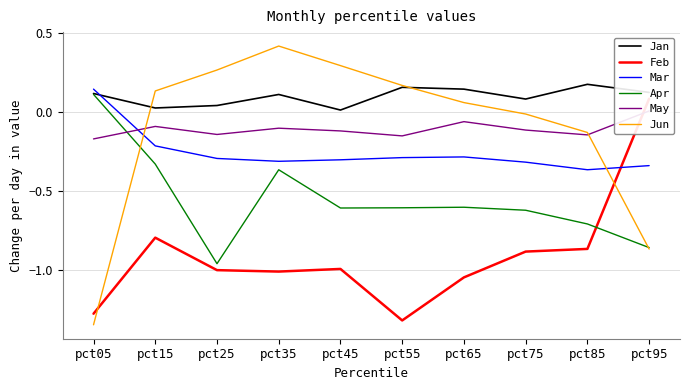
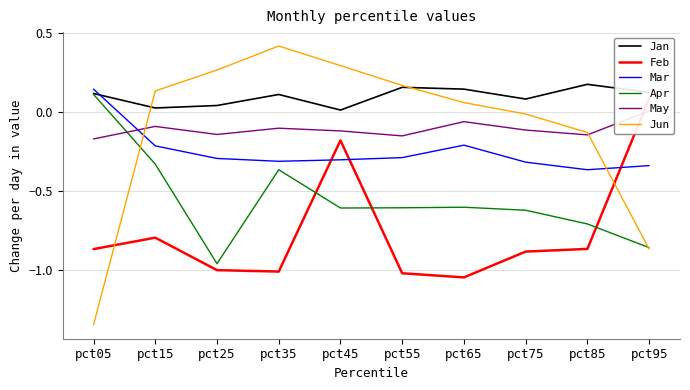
  {
    "Jan": {
      "pct15": 0.02,
      "pct25": 0.04,
      "pct35": 0.11,
      "pct45": 0.01,
      "pct65": 0.14,
      "pct75": 0.08,
      "pct85": 0.17
    },
    "Feb": {
-     "pct05": -1.28,
+     "pct05": -0.87,
      "pct15": -0.80,
      "pct25": -1.00,
      "pct35": -1.01,
-     "pct45": -0.99,
-     "pct55": -1.32,
+     "pct45": -0.18,
+     "pct55": -1.02,
      "pct65": -1.05,
      "pct75": -0.89,
      "pct85": -0.87
    },
    "Mar": {
      "pct05": 0.14,
      "pct15": -0.22,
      "pct25": -0.30,
      "pct35": -0.31,
      "pct45": -0.30,
      "pct55": -0.29,
-     "pct65": -0.29,
+     "pct65": -0.21,
      "pct75": -0.32,
      "pct85": -0.37,
      "pct95": -0.34
    },
    "Apr": {
      "pct15": -0.33,
      "pct25": -0.96,
      "pct35": -0.37,
      "pct45": -0.61,
      "pct55": -0.61,
      "pct65": -0.60,
      "pct75": -0.62,
      "pct85": -0.71
    },
    "May": {
      "pct05": -0.17,
      "pct15": -0.09,
      "pct25": -0.14,
      "pct35": -0.10,
      "pct45": -0.12,
      "pct55": -0.15,
      "pct65": -0.06,
      "pct75": -0.12
    },
    "Jun": {
      "pct05": -1.35,
      "pct15": 0.13,
      "pct25": 0.26,
      "pct35": 0.42,
      "pct45": 0.29,
      "pct65": 0.06,
      "pct75": -0.01
    }
  }
